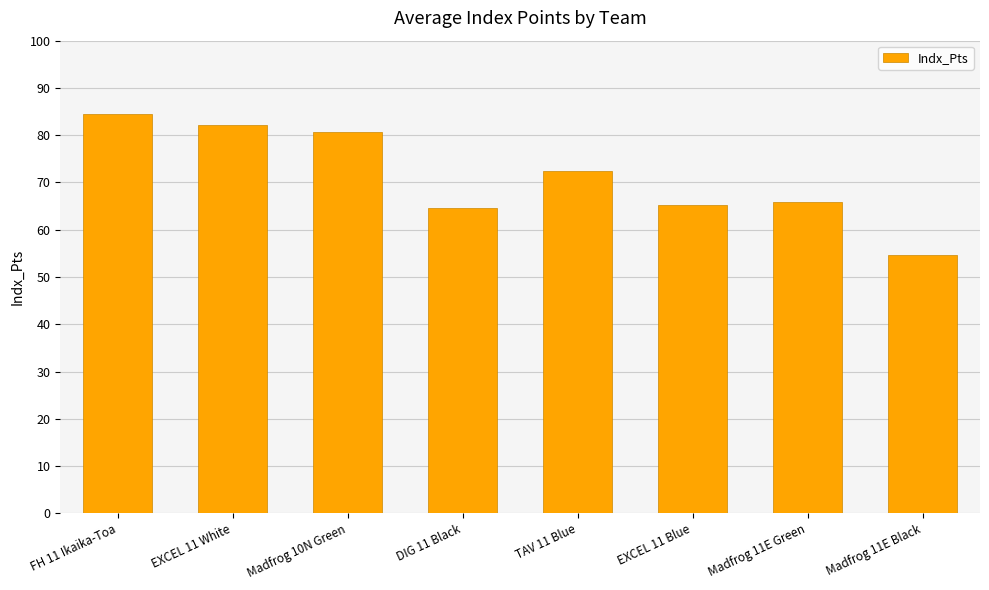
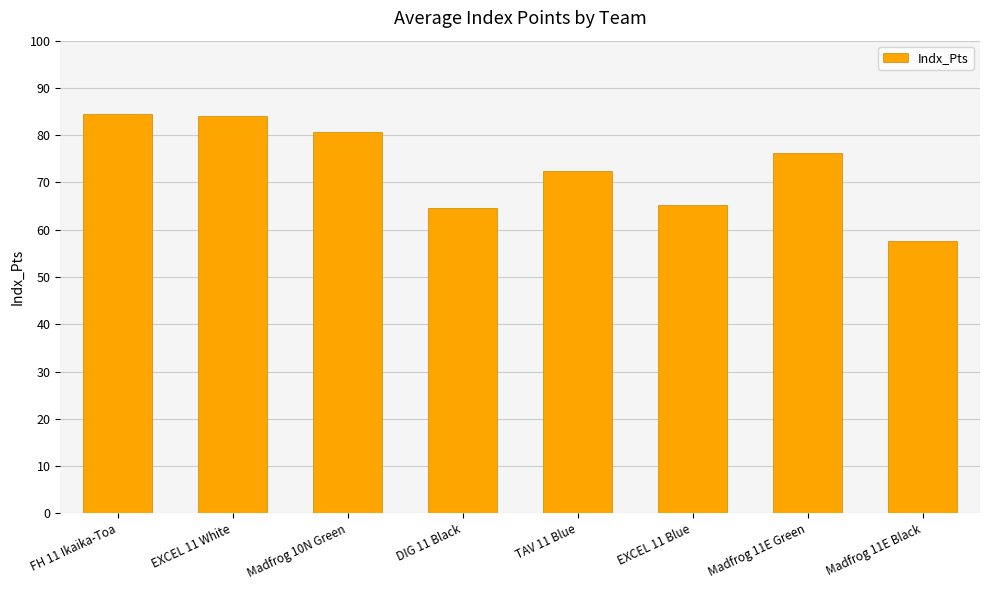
  {
    "FH 11 Ikaika-Toa": 85,
-   "EXCEL 11 White": 82,
+   "EXCEL 11 White": 84,
    "Madfrog 10N Green": 81,
    "DIG 11 Black": 65,
    "TAV 11 Blue": 72,
    "EXCEL 11 Blue": 65,
-   "Madfrog 11E Green": 66,
-   "Madfrog 11E Black": 55
+   "Madfrog 11E Green": 76,
+   "Madfrog 11E Black": 58
  }
